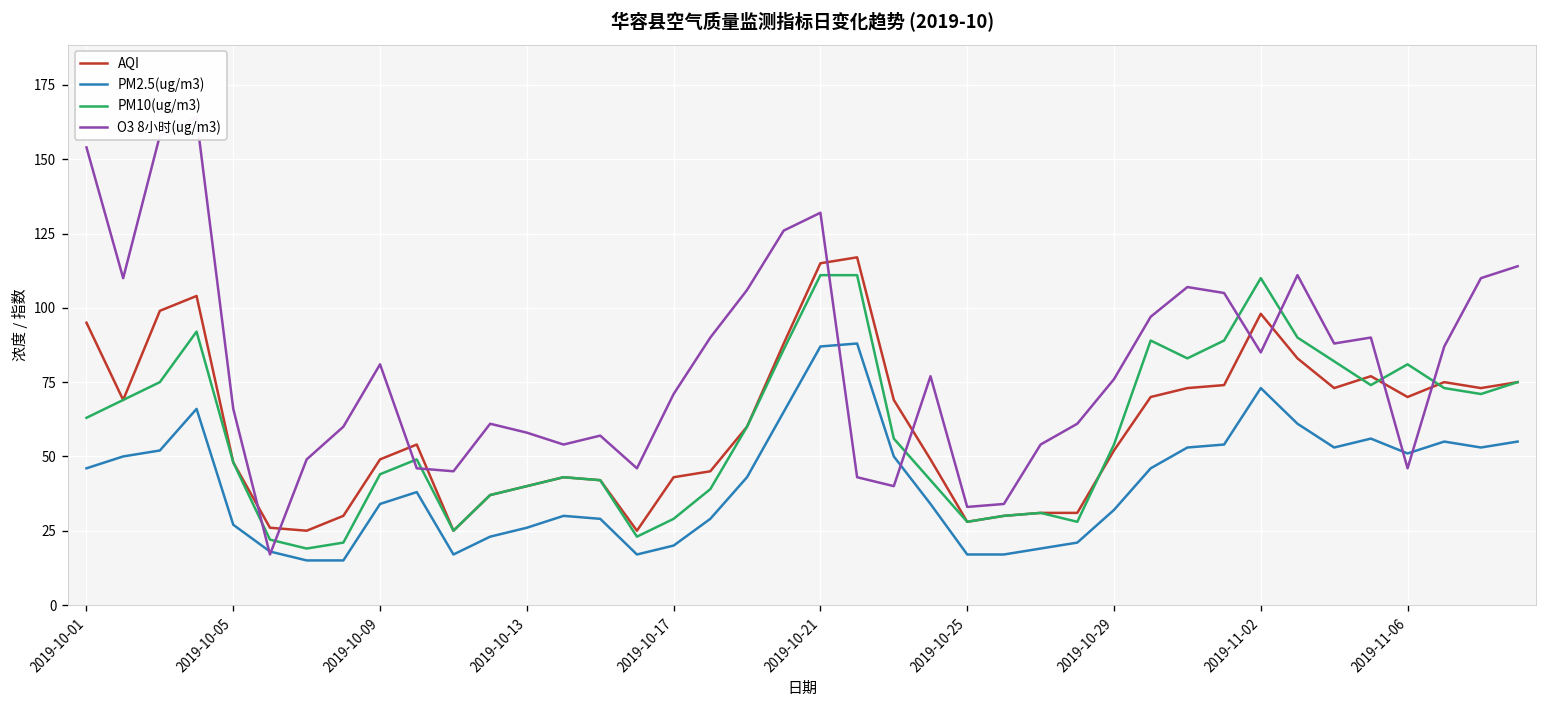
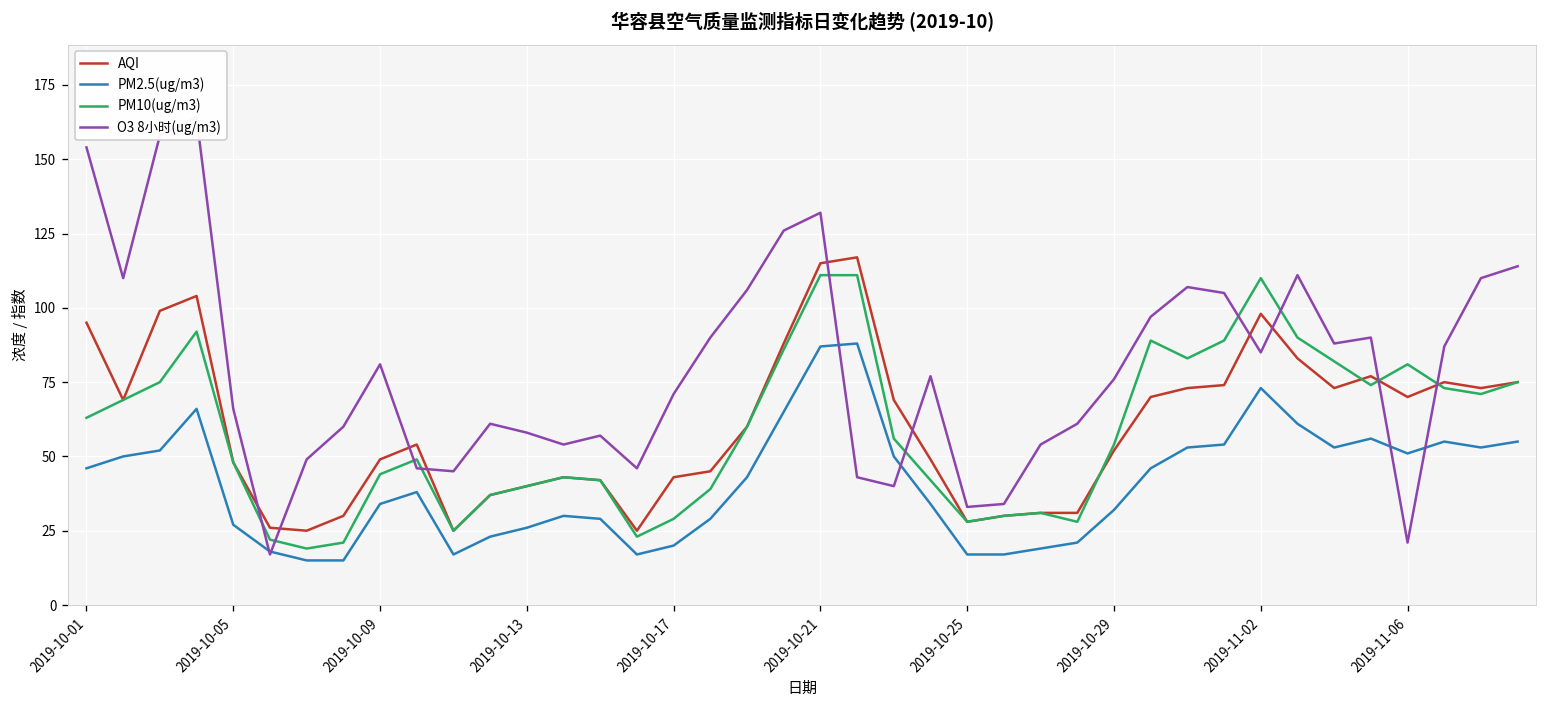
  {
    "AQI": {
      "2019-10-01": 95,
      "2019-10-09": 49,
      "2019-10-17": 43,
      "2019-10-21": 115,
      "2019-10-29": 52,
      "2019-11-02": 98,
      "2019-11-06": 70
    },
    "PM2.5(ug/m3)": {
      "2019-10-01": 46,
      "2019-10-05": 27,
      "2019-10-09": 34,
      "2019-10-13": 26,
      "2019-10-17": 20,
      "2019-10-21": 87,
      "2019-10-25": 17,
      "2019-10-29": 32,
      "2019-11-02": 73,
      "2019-11-06": 51
    },
    "PM10(ug/m3)": {
      "2019-10-01": 63,
      "2019-10-09": 44,
      "2019-10-17": 29,
      "2019-10-21": 111,
      "2019-10-29": 54,
      "2019-11-02": 110,
      "2019-11-06": 81
    },
    "O3 8小时(ug/m3)": {
      "2019-10-01": 154,
      "2019-10-05": 66,
      "2019-10-09": 81,
      "2019-10-13": 58,
      "2019-10-17": 71,
      "2019-10-21": 132,
      "2019-10-25": 33,
      "2019-10-29": 76,
      "2019-11-02": 85,
-     "2019-11-06": 46
+     "2019-11-06": 21
    }
  }
